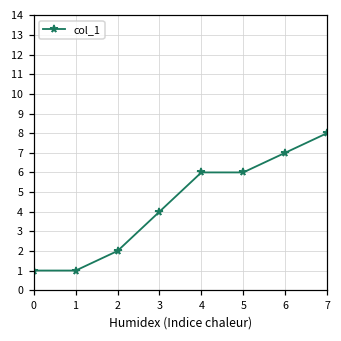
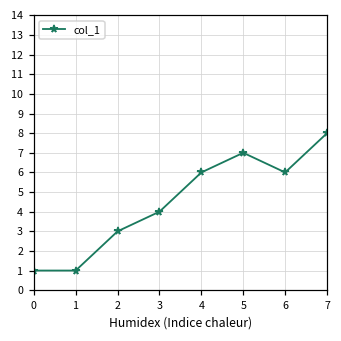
  {
    "0": 1,
    "1": 1,
-   "2": 2,
+   "2": 3,
    "3": 4,
    "4": 6,
-   "5": 6,
-   "6": 7,
+   "5": 7,
+   "6": 6,
    "7": 8
  }
